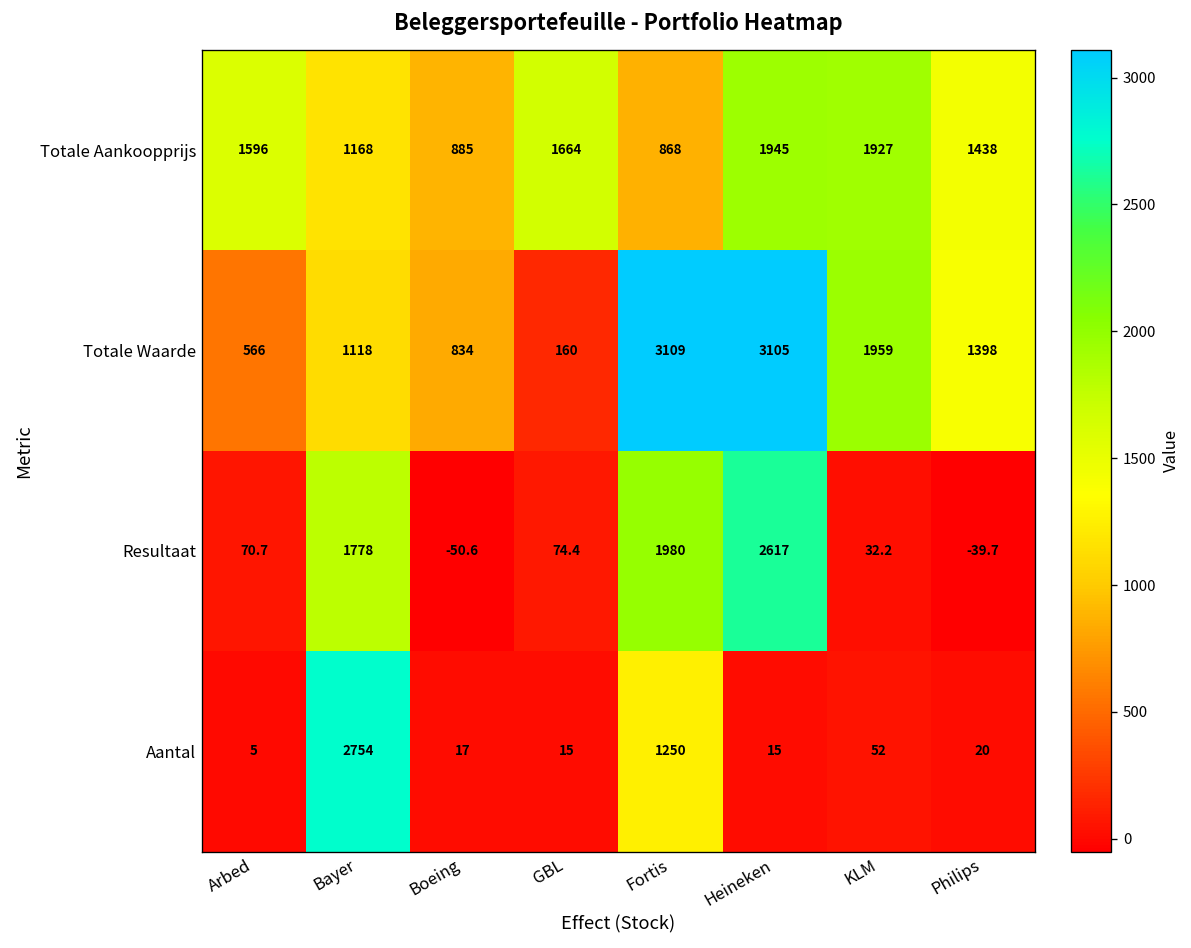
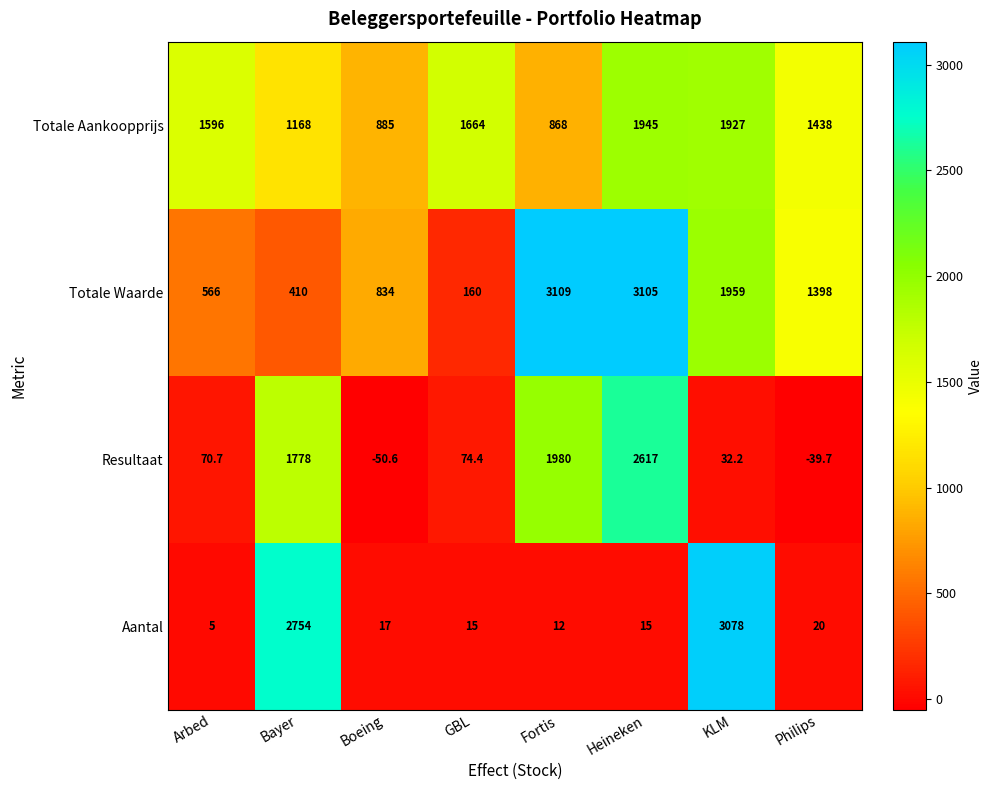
  {
    "Totale Aankoopprijs": {
      "Arbed": 1596,
      "Bayer": 1168,
      "Boeing": 885,
      "GBL": 1664,
      "Fortis": 868,
      "Heineken": 1945,
      "KLM": 1927,
      "Philips": 1438
    },
    "Totale Waarde": {
      "Arbed": 566,
-     "Bayer": 1118,
+     "Bayer": 410,
      "Boeing": 834,
      "GBL": 160,
      "Fortis": 3109,
      "Heineken": 3105,
      "KLM": 1959,
      "Philips": 1398
    },
    "Resultaat": {
      "Arbed": 70.7,
      "Bayer": 1778,
      "Boeing": -50.6,
      "GBL": 74.4,
      "Fortis": 1980,
      "Heineken": 2617,
      "KLM": 32.2,
      "Philips": -39.7
    },
    "Aantal": {
      "Arbed": 5,
      "Bayer": 2754,
      "Boeing": 17,
      "GBL": 15,
-     "Fortis": 1250,
+     "Fortis": 12,
      "Heineken": 15,
-     "KLM": 52,
+     "KLM": 3078,
      "Philips": 20
    }
  }
